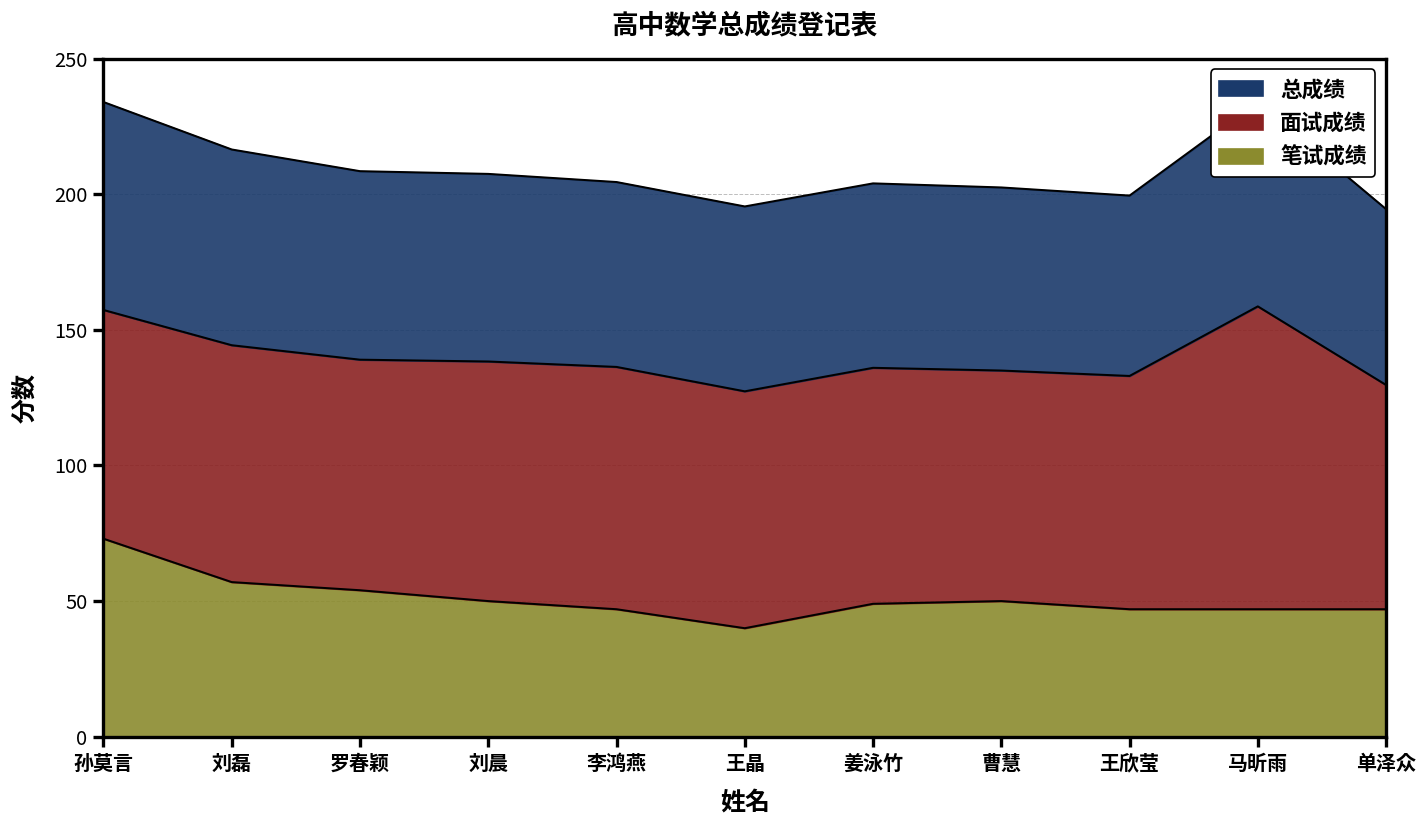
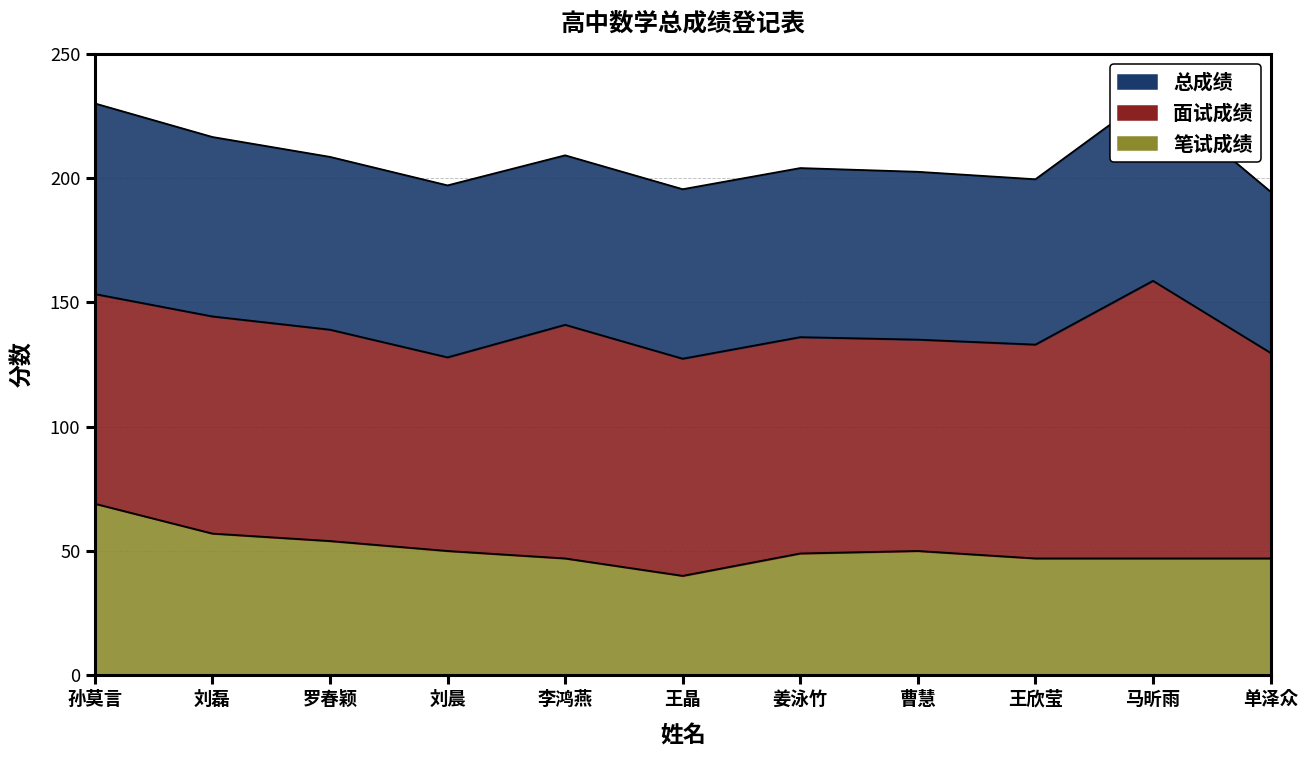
  {
    "笔试成绩": {
-     "孙莫言": 73,
+     "孙莫言": 69,
      "刘磊": 57,
      "罗春颖": 54,
      "刘晨": 50,
      "李鸿燕": 47,
      "王晶": 40,
      "姜泳竹": 49,
      "曹慧": 50,
      "王欣莹": 47,
      "马昕雨": 47,
      "单泽众": 47
    },
    "面试成绩": {
      "孙莫言": 84,
      "刘磊": 87,
      "罗春颖": 85,
-     "刘晨": 88,
-     "李鸿燕": 89,
+     "刘晨": 78,
+     "李鸿燕": 94,
      "王晶": 87,
      "姜泳竹": 87,
      "曹慧": 85,
      "王欣莹": 86,
      "马昕雨": 112,
      "单泽众": 83
    },
    "总成绩": {
      "孙莫言": 77,
      "刘磊": 72,
      "罗春颖": 70,
      "刘晨": 69,
      "李鸿燕": 68,
      "王晶": 68,
      "姜泳竹": 68,
      "曹慧": 68,
      "王欣莹": 67,
      "单泽众": 65
    }
  }
